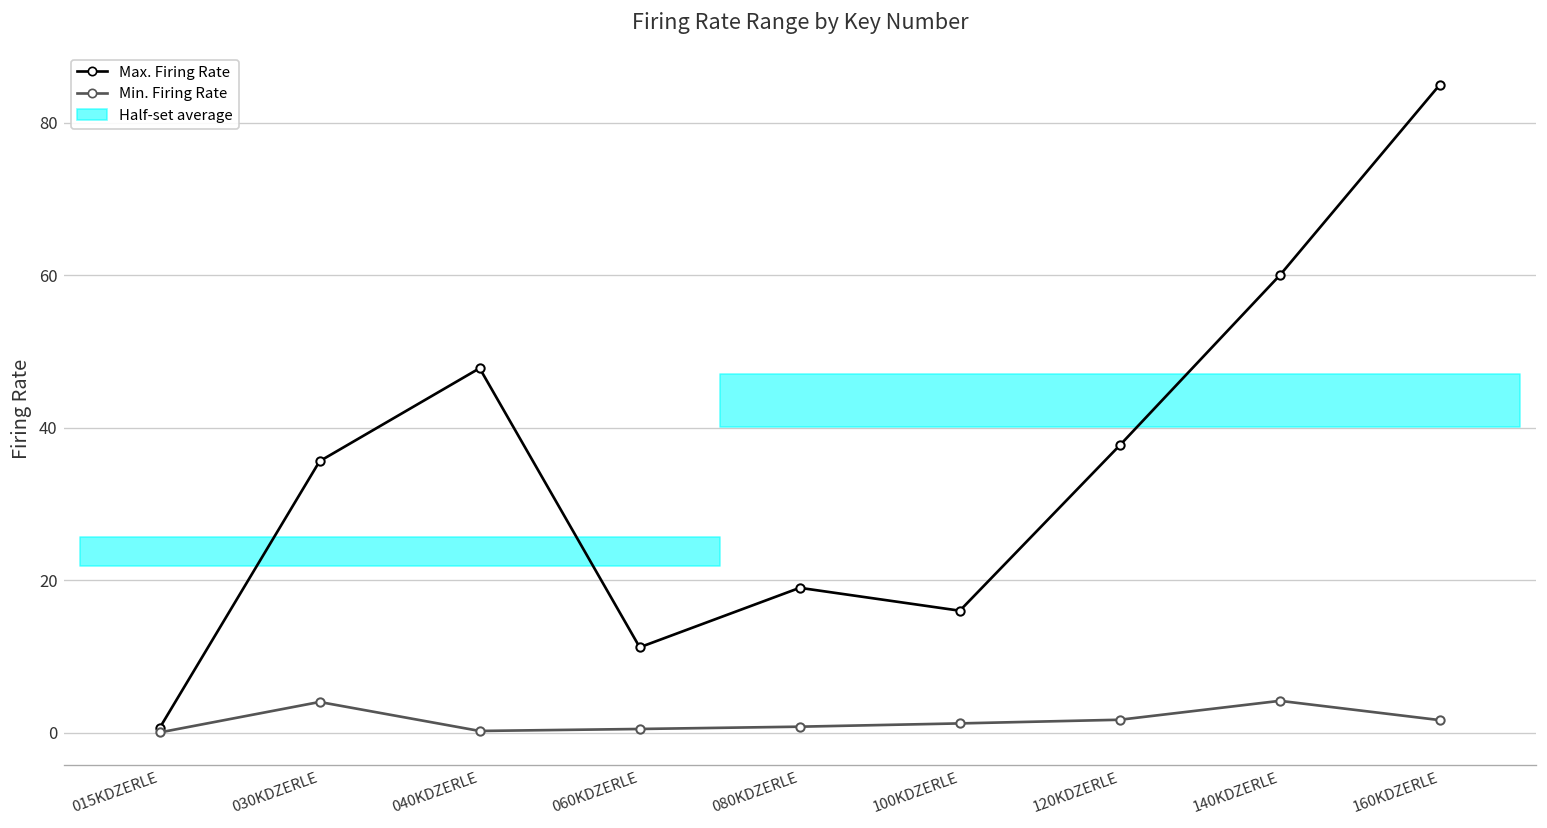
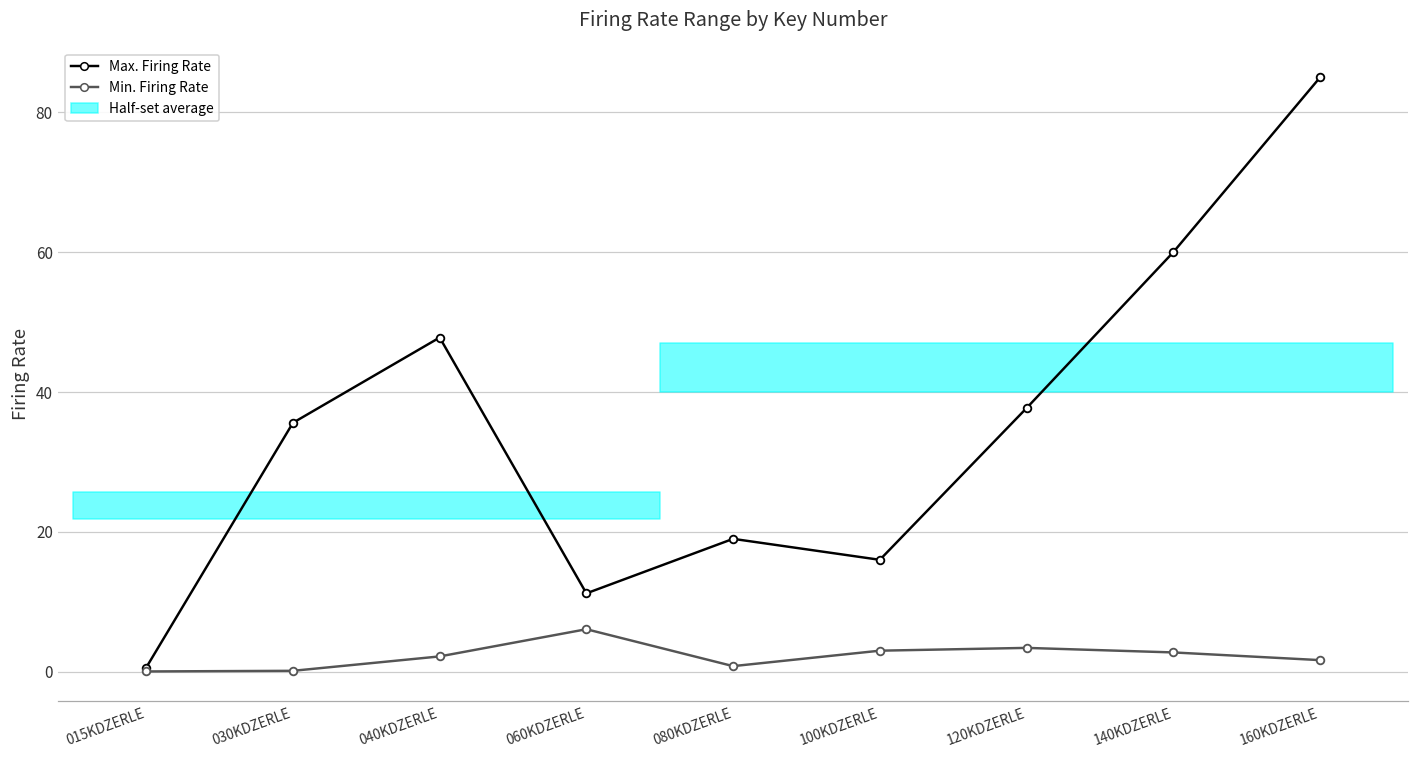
  {
    "Max. Firing Rate": {
      "015KDZERLE": 1,
      "030KDZERLE": 36,
      "040KDZERLE": 48,
      "060KDZERLE": 11,
      "080KDZERLE": 19,
      "100KDZERLE": 16,
      "120KDZERLE": 38,
      "140KDZERLE": 60,
      "160KDZERLE": 85
    },
    "Min. Firing Rate": {
      "015KDZERLE": 0,
-     "030KDZERLE": 4,
-     "040KDZERLE": 0,
-     "060KDZERLE": 0,
+     "030KDZERLE": 0,
+     "040KDZERLE": 2,
+     "060KDZERLE": 6,
      "080KDZERLE": 1,
-     "100KDZERLE": 1,
-     "120KDZERLE": 2,
-     "140KDZERLE": 4,
+     "100KDZERLE": 3,
+     "120KDZERLE": 3,
+     "140KDZERLE": 3,
      "160KDZERLE": 2
    }
  }
